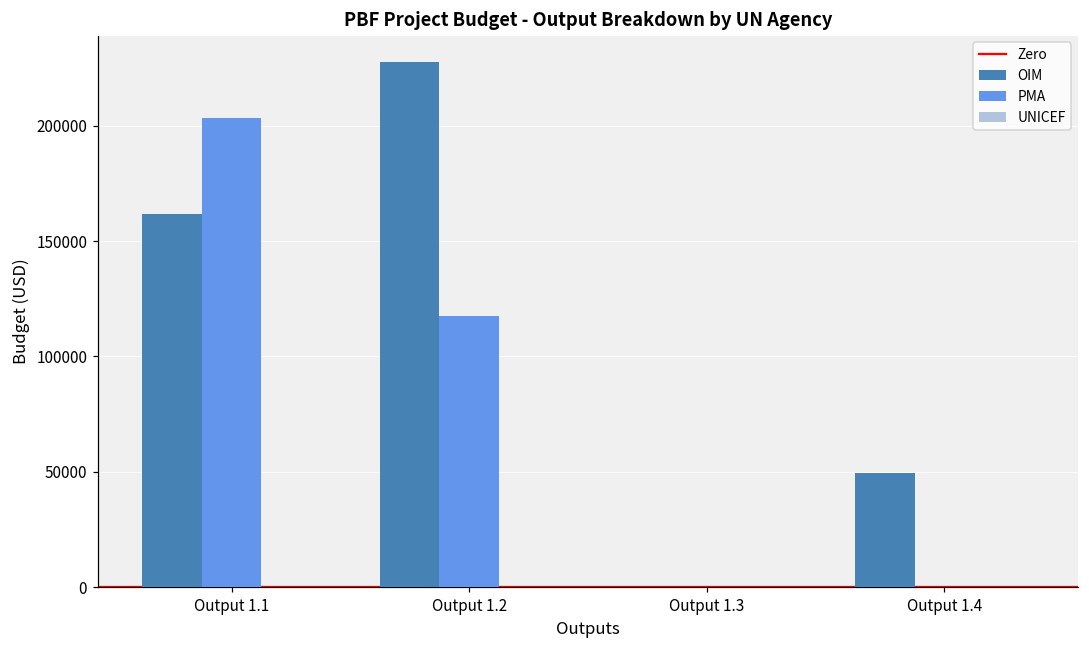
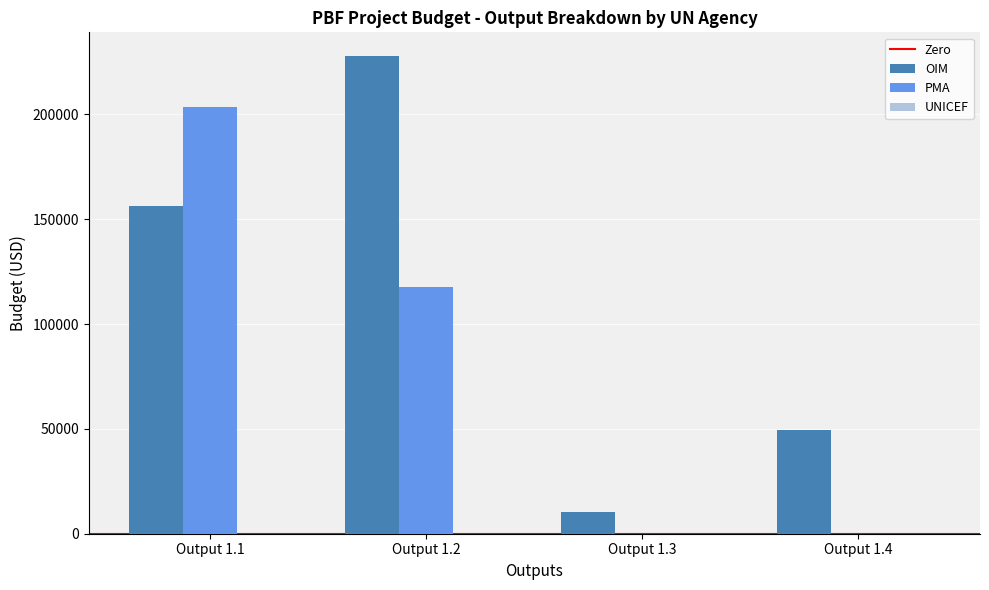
  {
    "OIM": {
-     "Output 1.1": 162000,
+     "Output 1.1": 157000,
      "Output 1.2": 228000,
-     "Output 1.3": 0,
+     "Output 1.3": 10000,
      "Output 1.4": 49000
    },
    "PMA": {
      "Output 1.1": 203000,
      "Output 1.2": 118000,
      "Output 1.3": 0,
      "Output 1.4": 0
    },
    "UNICEF": {
      "Output 1.1": 0,
      "Output 1.2": 0,
      "Output 1.3": 0,
      "Output 1.4": 0
    }
  }
